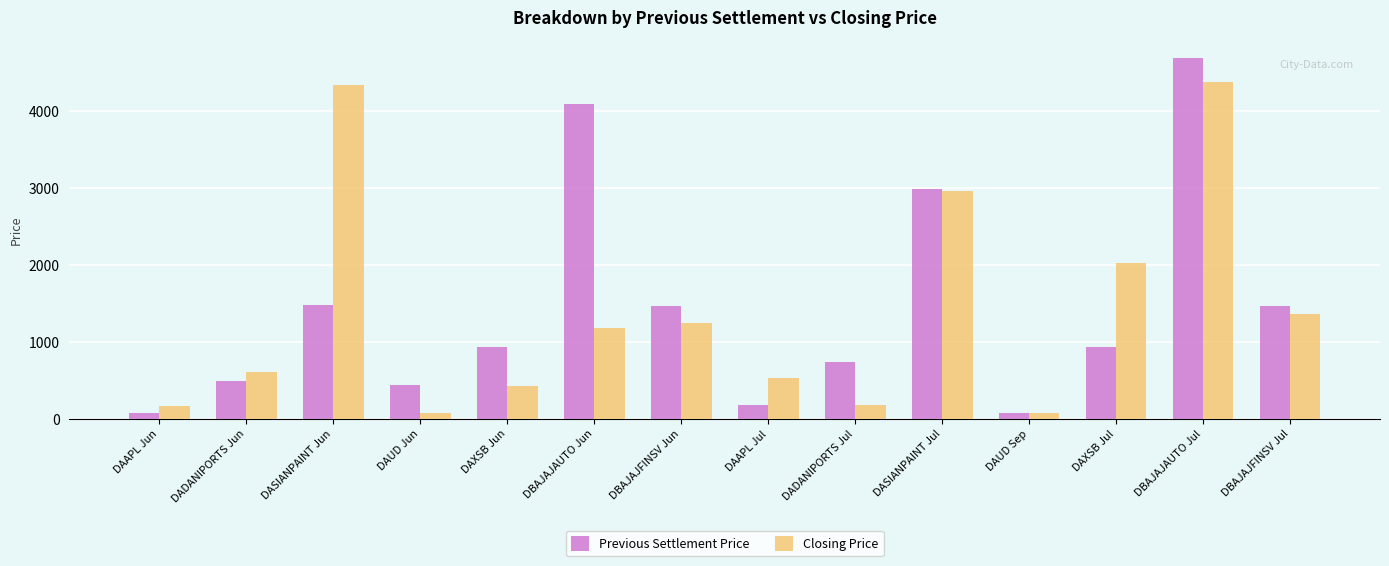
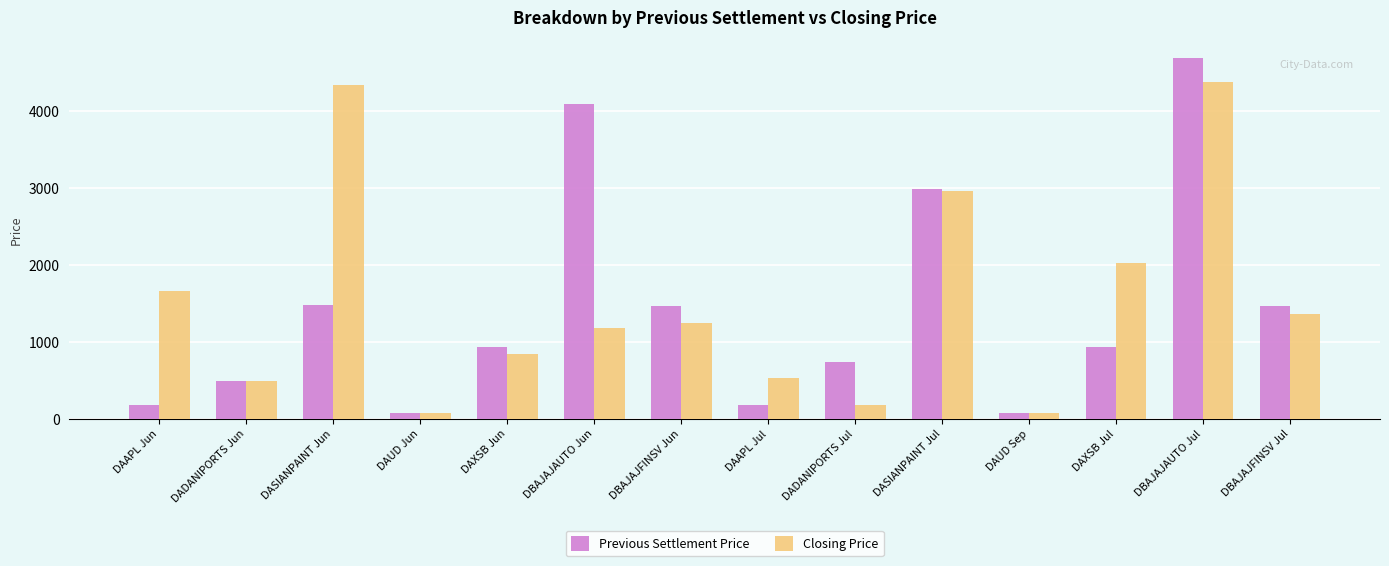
  {
    "Previous Settlement Price": {
-     "DAAPL Jun": 100,
+     "DAAPL Jun": 200,
      "DADANIPORTS Jun": 500,
      "DASIANPAINT Jun": 1500,
-     "DAUD Jun": 400,
+     "DAUD Jun": 100,
      "DAXSB Jun": 900,
      "DBAJAJAUTO Jun": 4100,
      "DBAJAJFINSV Jun": 1500,
      "DAAPL Jul": 200,
      "DADANIPORTS Jul": 700,
      "DASIANPAINT Jul": 3000,
      "DAUD Sep": 100,
      "DAXSB Jul": 900,
      "DBAJAJAUTO Jul": 4700,
      "DBAJAJFINSV Jul": 1500
    },
    "Closing Price": {
-     "DAAPL Jun": 200,
-     "DADANIPORTS Jun": 600,
+     "DAAPL Jun": 1700,
+     "DADANIPORTS Jun": 500,
      "DASIANPAINT Jun": 4300,
      "DAUD Jun": 100,
-     "DAXSB Jun": 400,
+     "DAXSB Jun": 800,
      "DBAJAJAUTO Jun": 1200,
      "DBAJAJFINSV Jun": 1200,
      "DAAPL Jul": 500,
      "DADANIPORTS Jul": 200,
      "DASIANPAINT Jul": 3000,
      "DAUD Sep": 100,
      "DAXSB Jul": 2000,
      "DBAJAJAUTO Jul": 4400,
      "DBAJAJFINSV Jul": 1400
    }
  }
